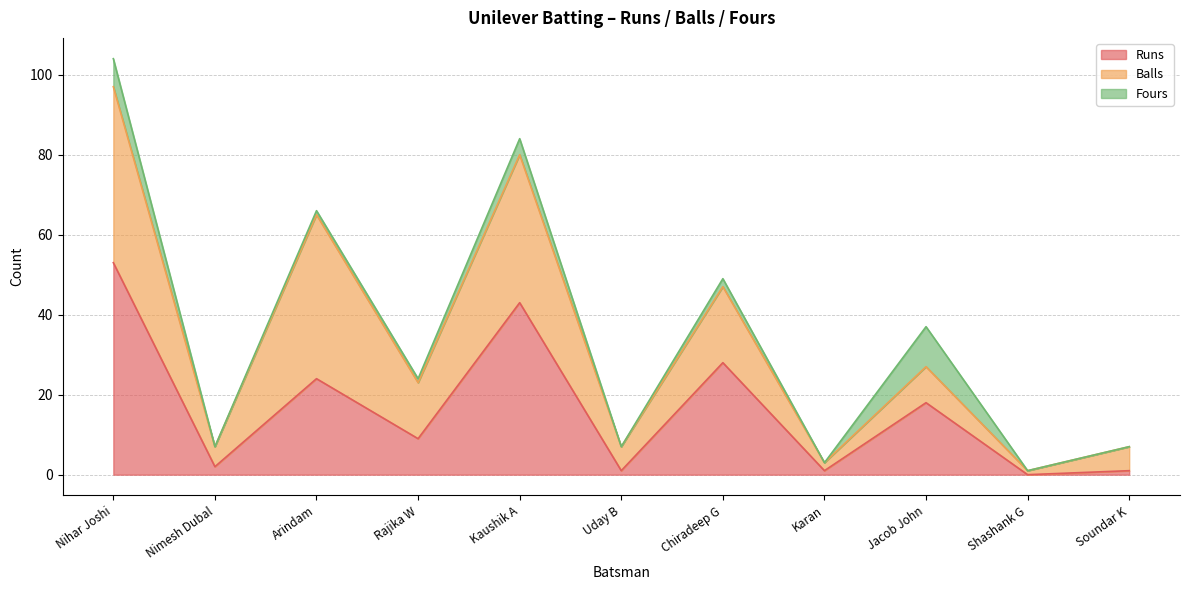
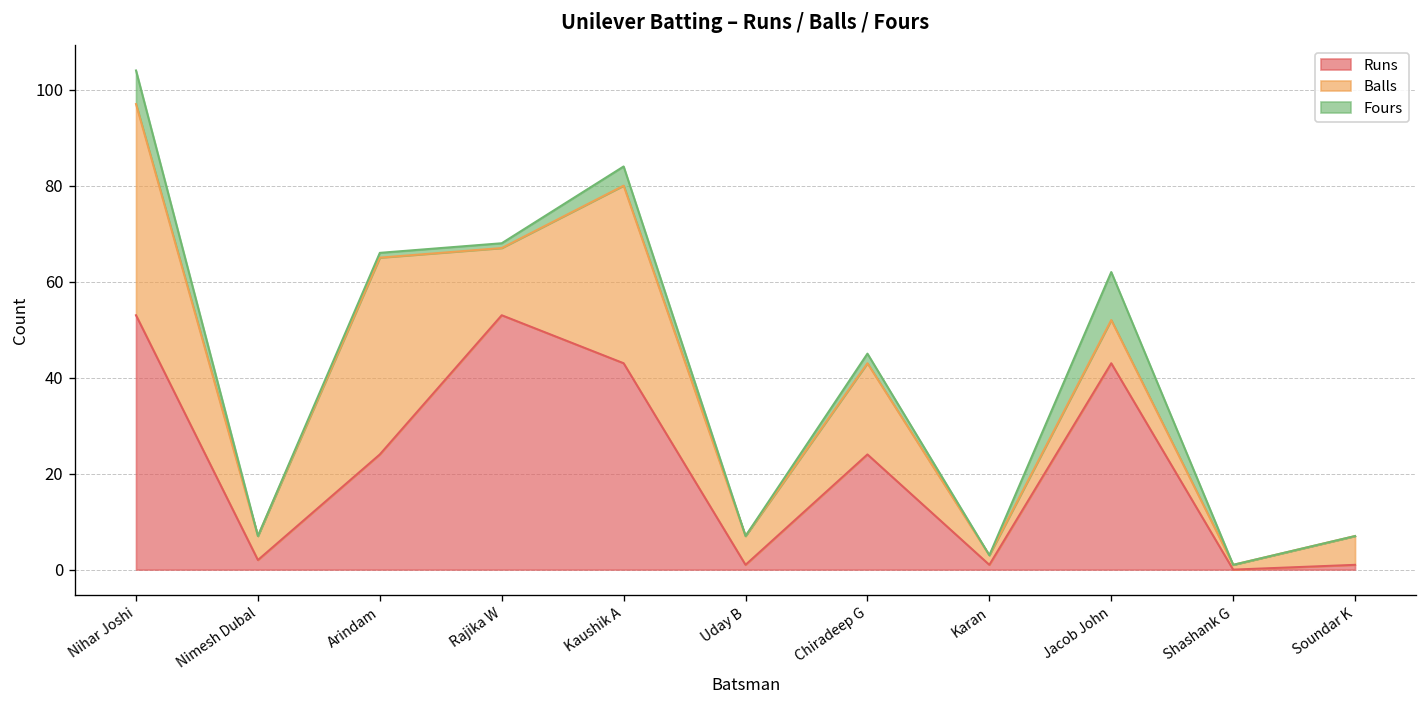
  {
    "Runs": {
      "Nihar Joshi": 53,
      "Nimesh Dubal": 2,
      "Arindam": 24,
-     "Rajika W": 9,
+     "Rajika W": 53,
      "Kaushik A": 43,
      "Uday B": 1,
-     "Chiradeep G": 28,
+     "Chiradeep G": 24,
      "Karan": 1,
-     "Jacob John": 18,
+     "Jacob John": 43,
      "Shashank G": 0,
      "Soundar K": 1
    },
    "Balls": {
      "Nihar Joshi": 44,
      "Arindam": 41,
      "Rajika W": 14,
      "Kaushik A": 37,
      "Chiradeep G": 19,
      "Jacob John": 9
    },
    "Fours": {
      "Nihar Joshi": 7,
      "Arindam": 1,
      "Rajika W": 1,
      "Kaushik A": 4,
      "Chiradeep G": 2,
      "Jacob John": 10
    }
  }
